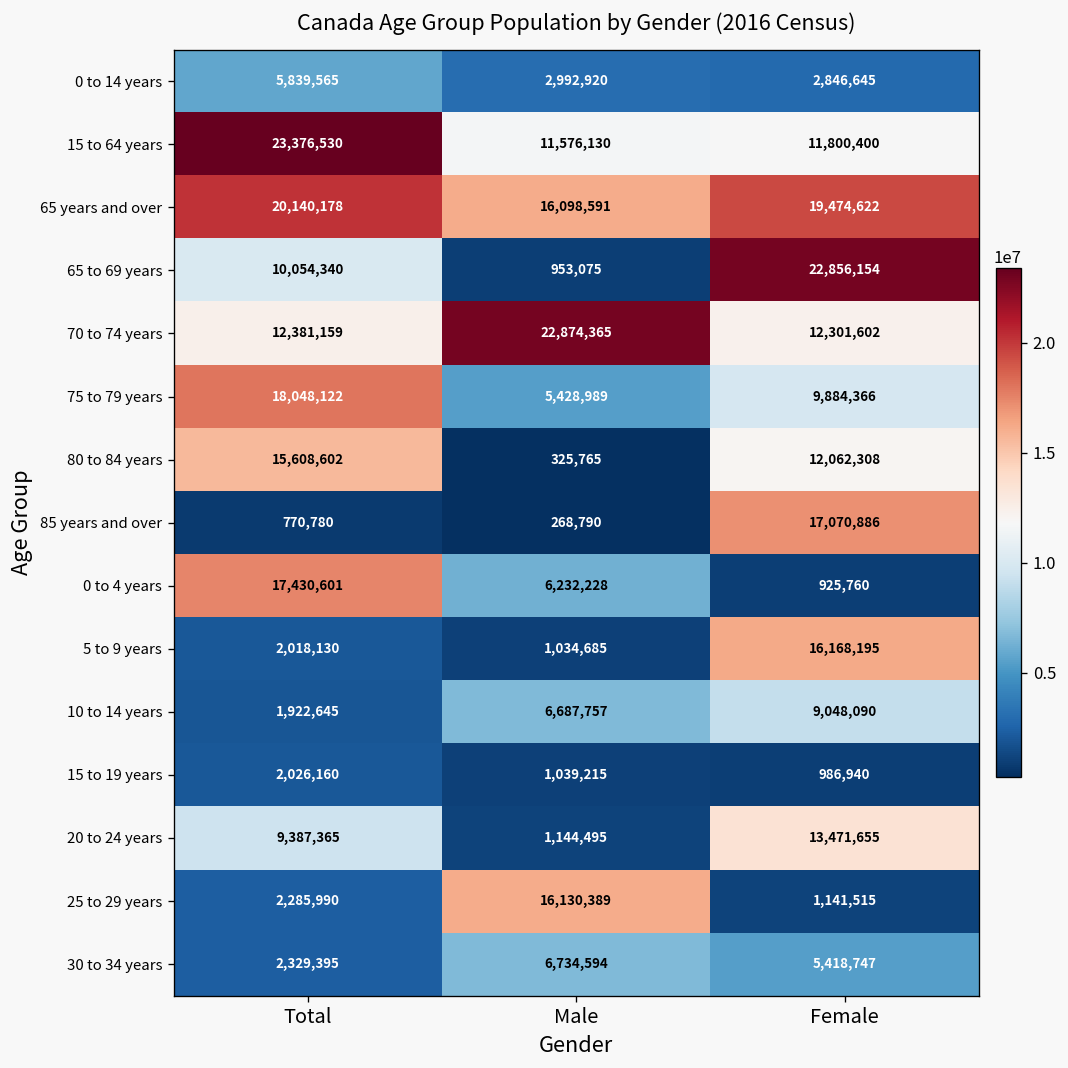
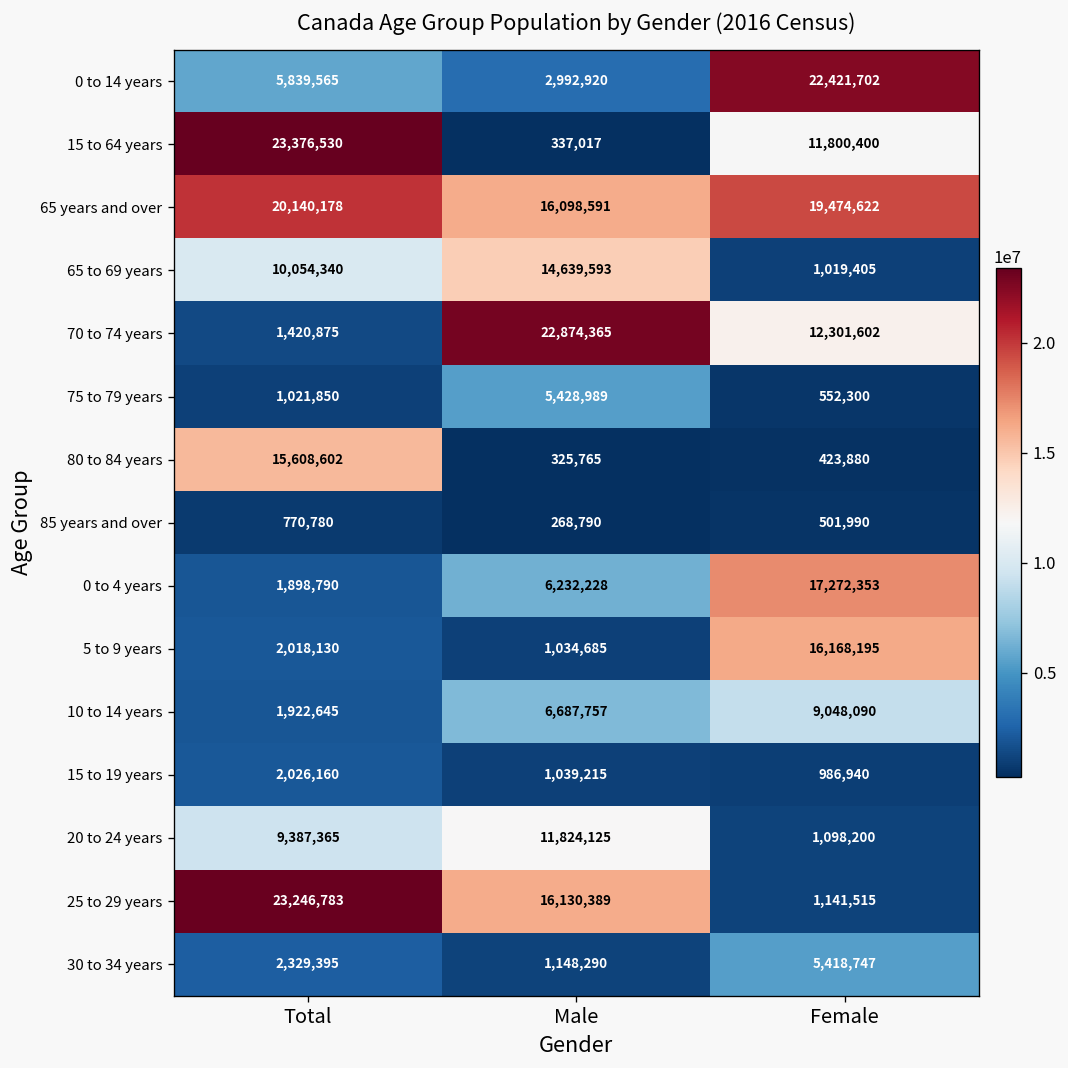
  {
    "0 to 14 years": {
      "Total": "5,839,565",
      "Male": "2,992,920",
-     "Female": "2,846,645"
+     "Female": "22,421,702"
    },
    "15 to 64 years": {
      "Total": "23,376,530",
-     "Male": "11,576,130",
+     "Male": "337,017",
      "Female": "11,800,400"
    },
    "65 years and over": {
      "Total": "20,140,178",
      "Male": "16,098,591",
      "Female": "19,474,622"
    },
    "65 to 69 years": {
      "Total": "10,054,340",
-     "Male": "953,075",
-     "Female": "22,856,154"
+     "Male": "14,639,593",
+     "Female": "1,019,405"
    },
    "70 to 74 years": {
-     "Total": "12,381,159",
+     "Total": "1,420,875",
      "Male": "22,874,365",
      "Female": "12,301,602"
    },
    "75 to 79 years": {
-     "Total": "18,048,122",
+     "Total": "1,021,850",
      "Male": "5,428,989",
-     "Female": "9,884,366"
+     "Female": "552,300"
    },
    "80 to 84 years": {
      "Total": "15,608,602",
      "Male": "325,765",
-     "Female": "12,062,308"
+     "Female": "423,880"
    },
    "85 years and over": {
      "Total": "770,780",
      "Male": "268,790",
-     "Female": "17,070,886"
+     "Female": "501,990"
    },
    "0 to 4 years": {
-     "Total": "17,430,601",
+     "Total": "1,898,790",
      "Male": "6,232,228",
-     "Female": "925,760"
+     "Female": "17,272,353"
    },
    "5 to 9 years": {
      "Total": "2,018,130",
      "Male": "1,034,685",
      "Female": "16,168,195"
    },
    "10 to 14 years": {
      "Total": "1,922,645",
      "Male": "6,687,757",
      "Female": "9,048,090"
    },
    "15 to 19 years": {
      "Total": "2,026,160",
      "Male": "1,039,215",
      "Female": "986,940"
    },
    "20 to 24 years": {
      "Total": "9,387,365",
-     "Male": "1,144,495",
-     "Female": "13,471,655"
+     "Male": "11,824,125",
+     "Female": "1,098,200"
    },
    "25 to 29 years": {
-     "Total": "2,285,990",
+     "Total": "23,246,783",
      "Male": "16,130,389",
      "Female": "1,141,515"
    },
    "30 to 34 years": {
      "Total": "2,329,395",
-     "Male": "6,734,594",
+     "Male": "1,148,290",
      "Female": "5,418,747"
    }
  }
